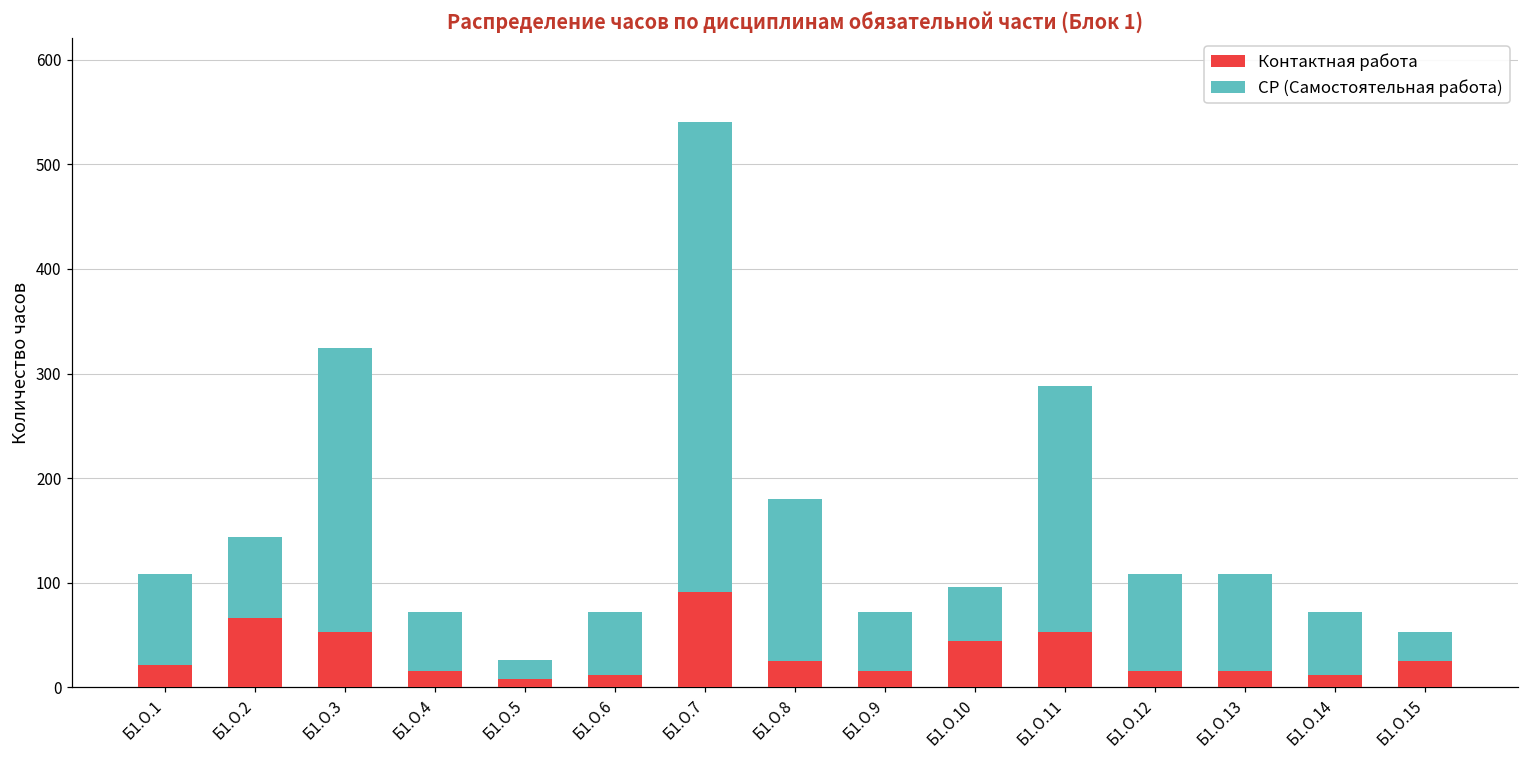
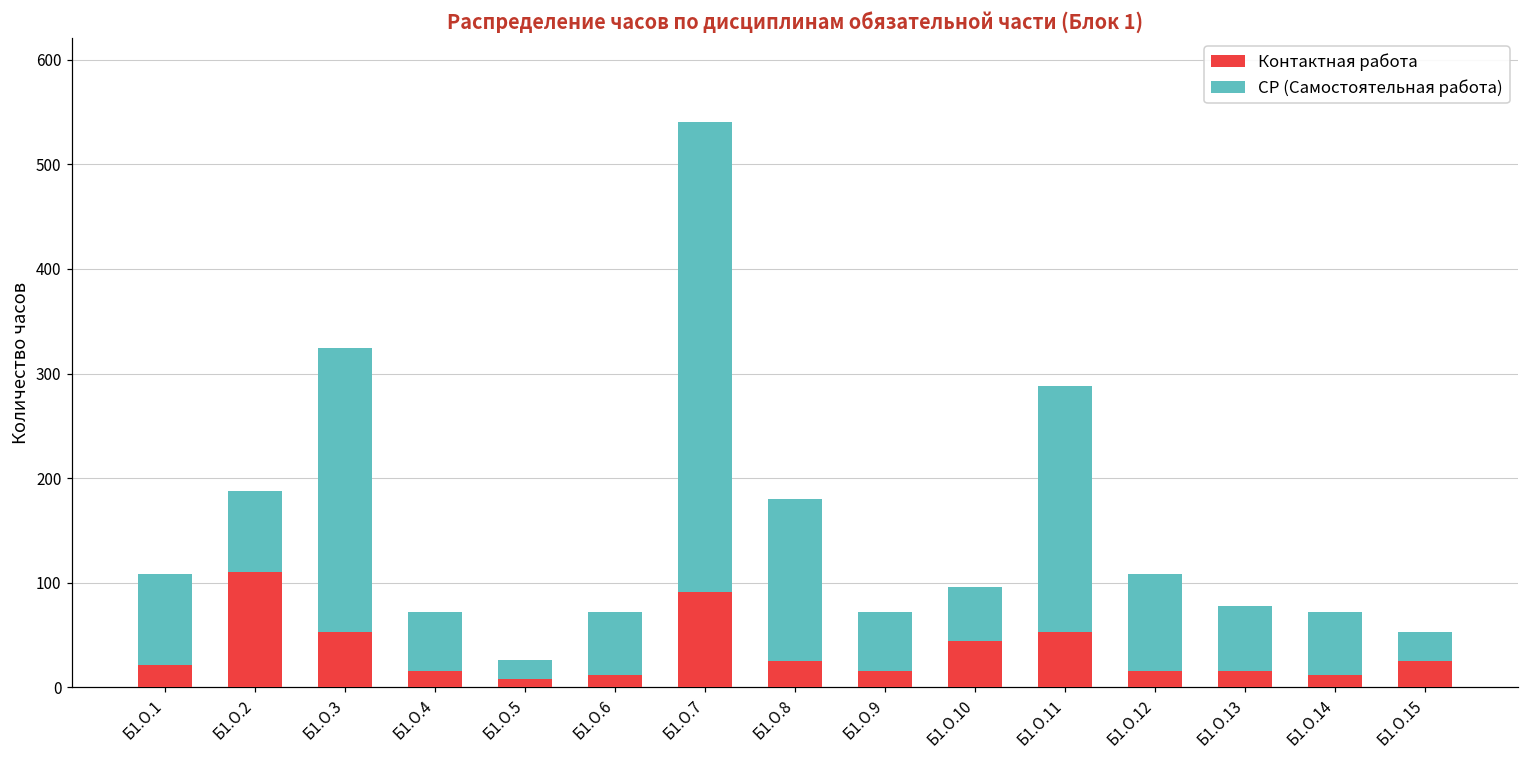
  {
    "Контактная работа": {
      "Б1.О.1": 20,
-     "Б1.О.2": 70,
+     "Б1.О.2": 110,
      "Б1.О.3": 50,
      "Б1.О.4": 20,
      "Б1.О.5": 10,
      "Б1.О.6": 10,
      "Б1.О.7": 90,
      "Б1.О.8": 30,
      "Б1.О.9": 20,
      "Б1.О.10": 40,
      "Б1.О.11": 50,
      "Б1.О.12": 20,
      "Б1.О.13": 20,
      "Б1.О.14": 10,
      "Б1.О.15": 30
    },
    "СР (Самостоятельная работа)": {
      "Б1.О.1": 90,
      "Б1.О.2": 80,
      "Б1.О.3": 270,
      "Б1.О.4": 60,
      "Б1.О.5": 20,
      "Б1.О.6": 60,
      "Б1.О.7": 450,
      "Б1.О.8": 160,
      "Б1.О.9": 60,
      "Б1.О.10": 50,
      "Б1.О.11": 240,
      "Б1.О.12": 90,
-     "Б1.О.13": 90,
+     "Б1.О.13": 60,
      "Б1.О.14": 60,
      "Б1.О.15": 30
    }
  }
